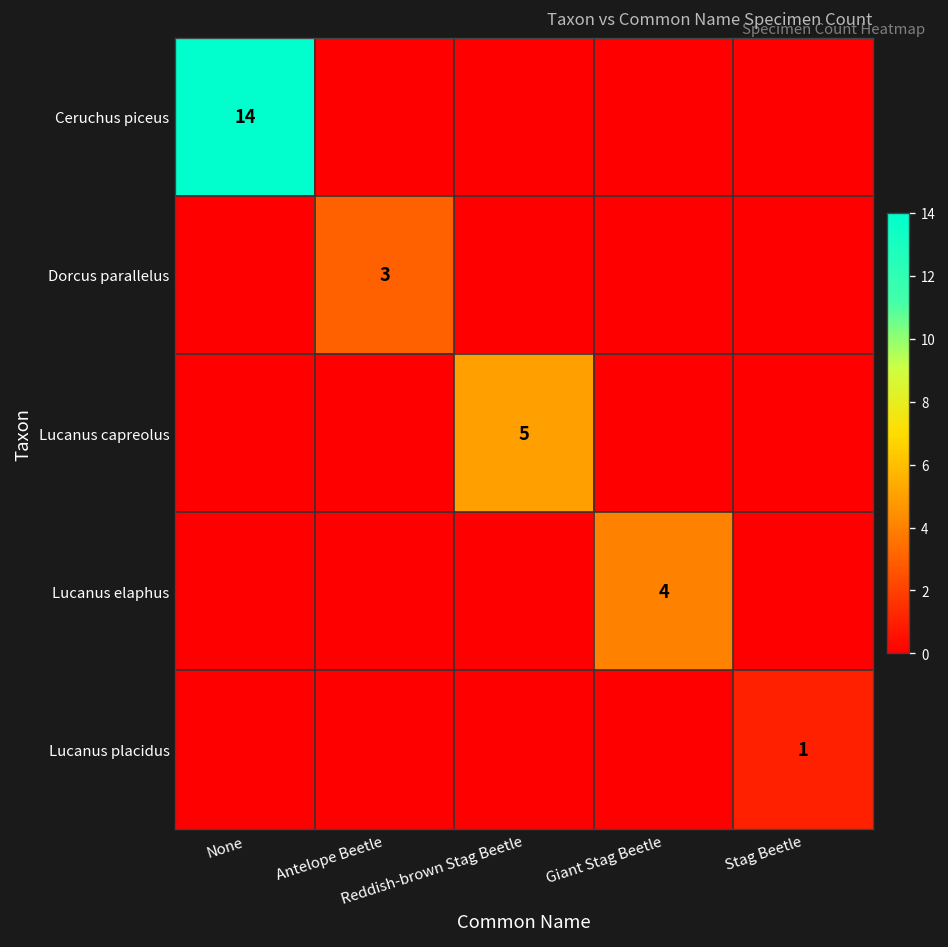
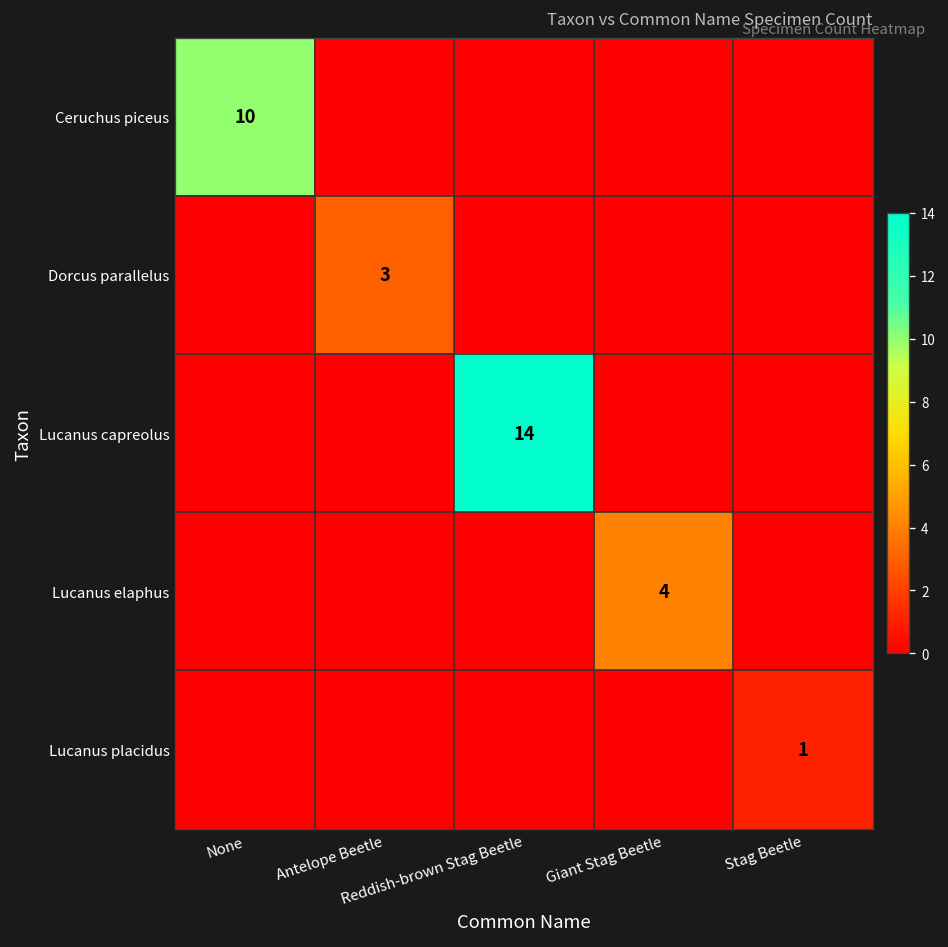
  {
    "Ceruchus piceus": {
-     "None": 14
+     "None": 10
    },
    "Dorcus parallelus": {
      "Antelope Beetle": 3
    },
    "Lucanus capreolus": {
-     "Reddish-brown Stag Beetle": 5
+     "Reddish-brown Stag Beetle": 14
    },
    "Lucanus elaphus": {
      "Giant Stag Beetle": 4
    },
    "Lucanus placidus": {
      "Stag Beetle": 1
    }
  }
